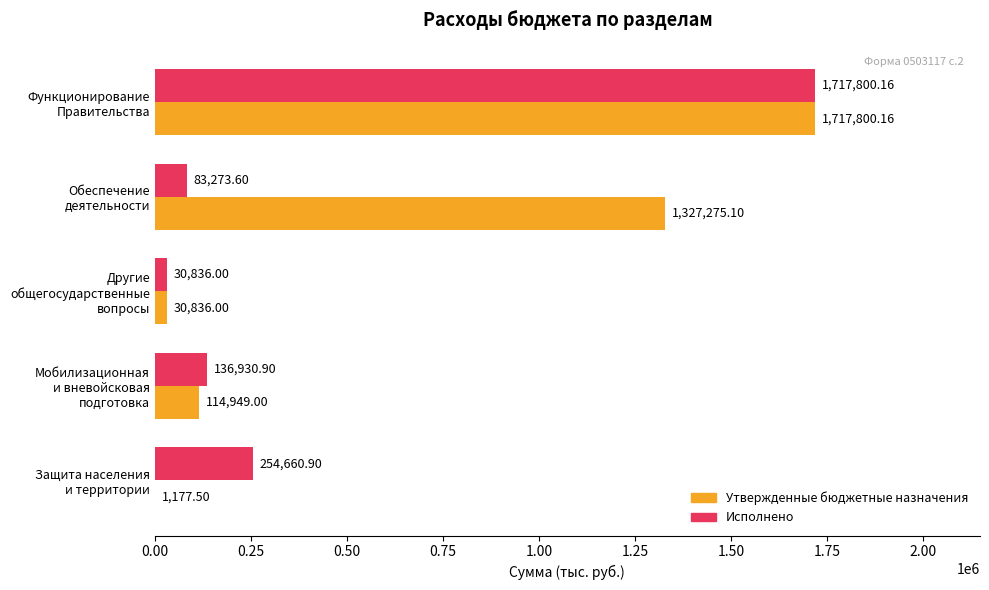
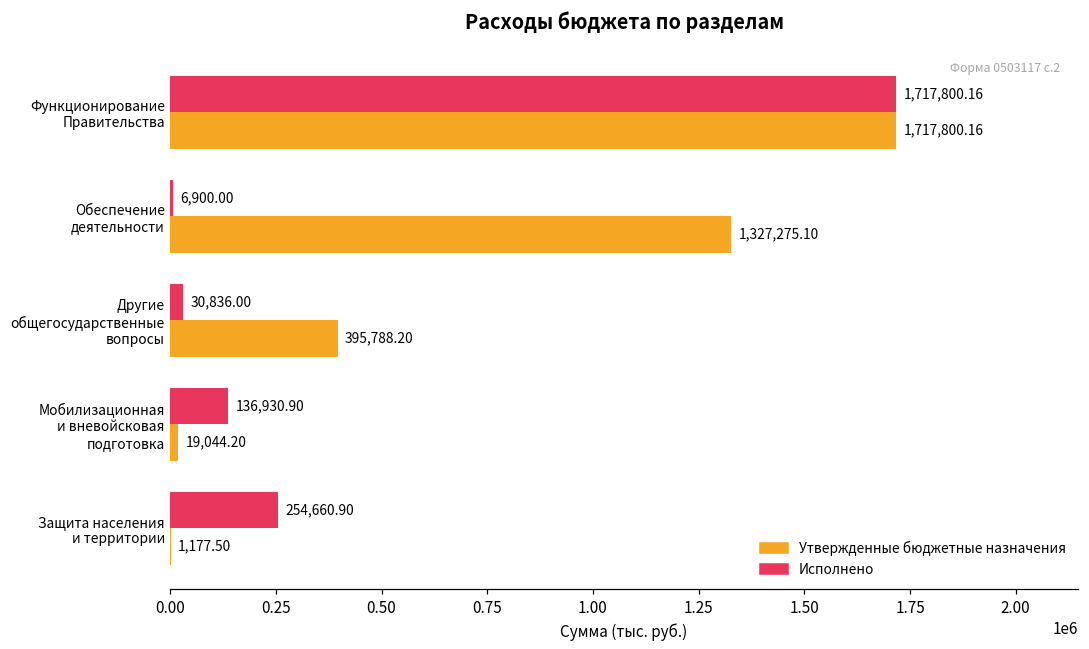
  {
    "Утвержденные бюджетные назначения": {
      "Функционирование Правительства": "1,717,800.16",
      "Обеспечение деятельности": "1,327,275.10",
-     "Другие общегосударственные вопросы": "30,836.00",
-     "Мобилизационная и вневойсковая подготовка": "114,949.00",
+     "Другие общегосударственные вопросы": "395,788.20",
+     "Мобилизационная и вневойсковая подготовка": "19,044.20",
      "Защита населения и территории": "1,177.50"
    },
    "Исполнено": {
      "Функционирование Правительства": "1,717,800.16",
-     "Обеспечение деятельности": "83,273.60",
+     "Обеспечение деятельности": "6,900.00",
      "Другие общегосударственные вопросы": "30,836.00",
      "Мобилизационная и вневойсковая подготовка": "136,930.90",
      "Защита населения и территории": "254,660.90"
    }
  }
